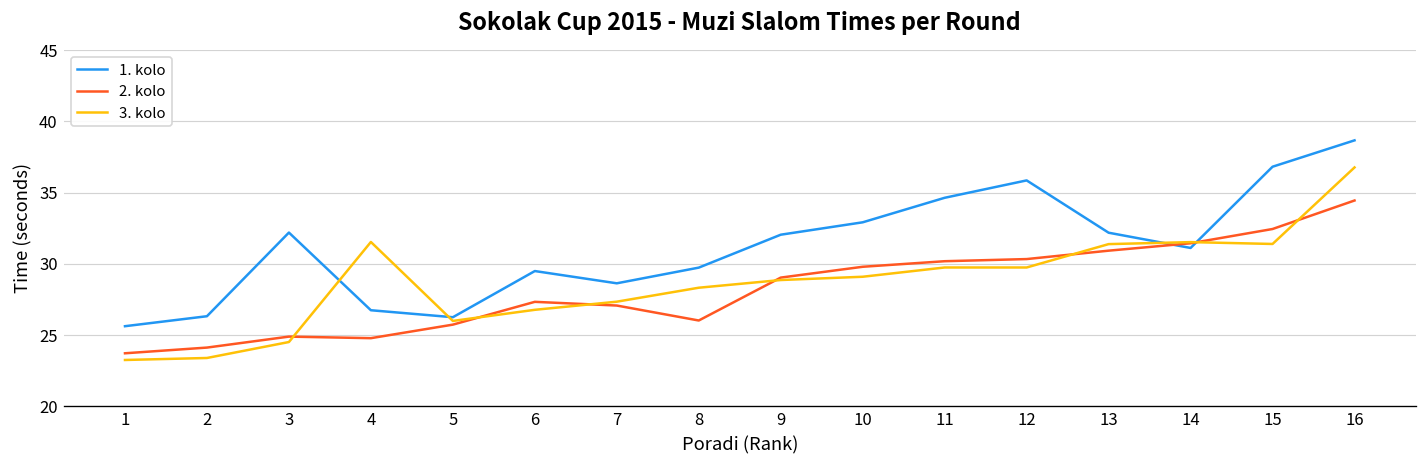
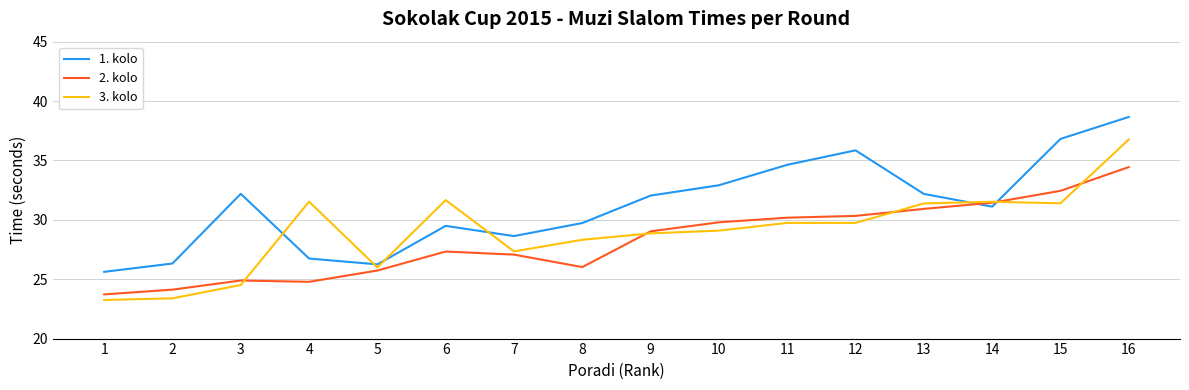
  {
    "1. kolo": {
      "1": 25.6,
      "2": 26.3,
      "3": 32.2,
      "4": 26.7,
      "5": 26.3,
      "6": 29.5,
      "7": 28.6,
      "8": 29.7,
      "9": 32.0,
      "10": 32.9,
      "11": 34.6,
      "12": 35.9,
      "13": 32.2,
      "14": 31.1,
      "15": 36.8,
      "16": 38.7
    },
    "2. kolo": {
      "1": 23.7,
      "2": 24.1,
      "3": 24.9,
      "4": 24.8,
      "5": 25.7,
      "6": 27.3,
      "7": 27.1,
      "8": 26.0,
      "10": 29.8,
      "11": 30.2,
      "12": 30.3,
      "13": 30.9,
      "15": 32.4,
      "16": 34.4
    },
    "3. kolo": {
      "1": 23.3,
      "2": 23.4,
      "3": 24.5,
      "4": 31.5,
      "5": 26.0,
-     "6": 26.8,
+     "6": 31.7,
      "7": 27.3,
      "8": 28.3,
      "10": 29.1,
      "11": 29.7,
      "12": 29.7,
      "13": 31.4,
      "15": 31.4,
      "16": 36.8
    }
  }
